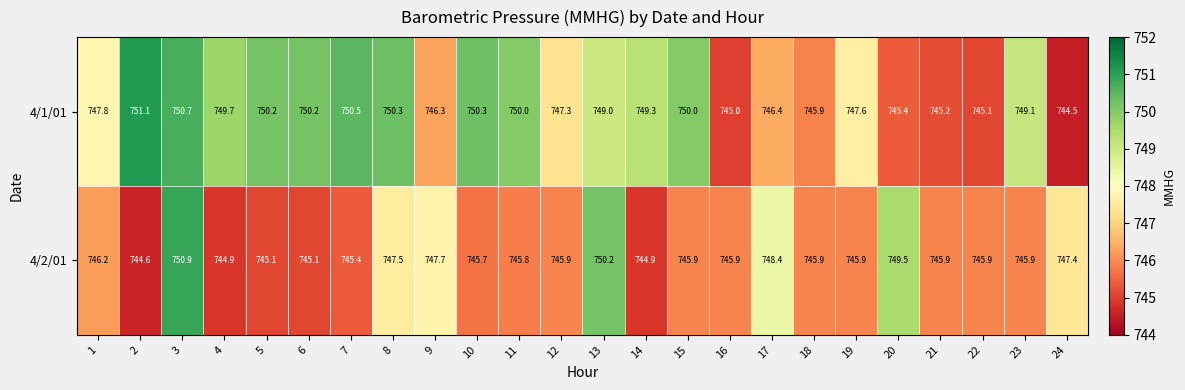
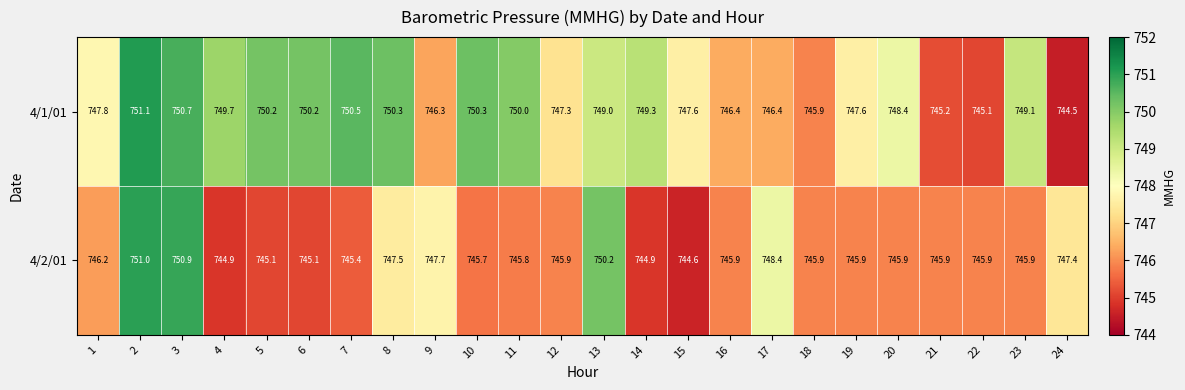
  {
    "4/1/01": {
      "1": 747.8,
      "2": 751.1,
      "3": 750.7,
      "4": 749.7,
      "5": 750.2,
      "6": 750.2,
      "7": 750.5,
      "8": 750.3,
      "9": 746.3,
      "10": 750.3,
      "11": 750.0,
      "12": 747.3,
      "13": 749.0,
      "14": 749.3,
-     "15": 750.0,
-     "16": 745.0,
+     "15": 747.6,
+     "16": 746.4,
      "17": 746.4,
      "18": 745.9,
      "19": 747.6,
-     "20": 745.4,
+     "20": 748.4,
      "21": 745.2,
      "22": 745.1,
      "23": 749.1,
      "24": 744.5
    },
    "4/2/01": {
      "1": 746.2,
-     "2": 744.6,
+     "2": 751.0,
      "3": 750.9,
      "4": 744.9,
      "5": 745.1,
      "6": 745.1,
      "7": 745.4,
      "8": 747.5,
      "9": 747.7,
      "10": 745.7,
      "11": 745.8,
      "12": 745.9,
      "13": 750.2,
      "14": 744.9,
-     "15": 745.9,
+     "15": 744.6,
      "16": 745.9,
      "17": 748.4,
      "18": 745.9,
      "19": 745.9,
-     "20": 749.5,
+     "20": 745.9,
      "21": 745.9,
      "22": 745.9,
      "23": 745.9,
      "24": 747.4
    }
  }
